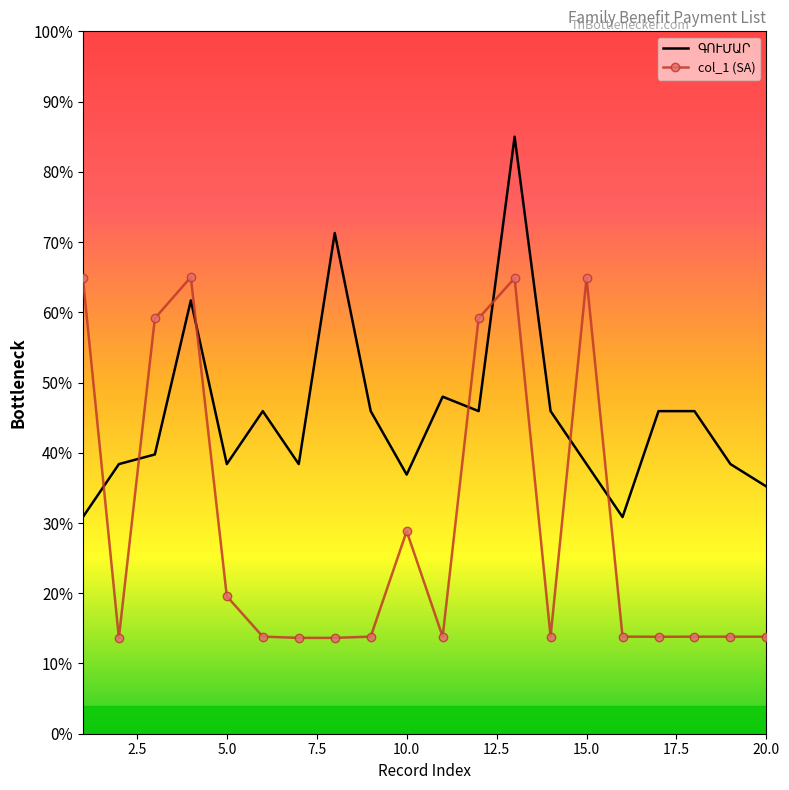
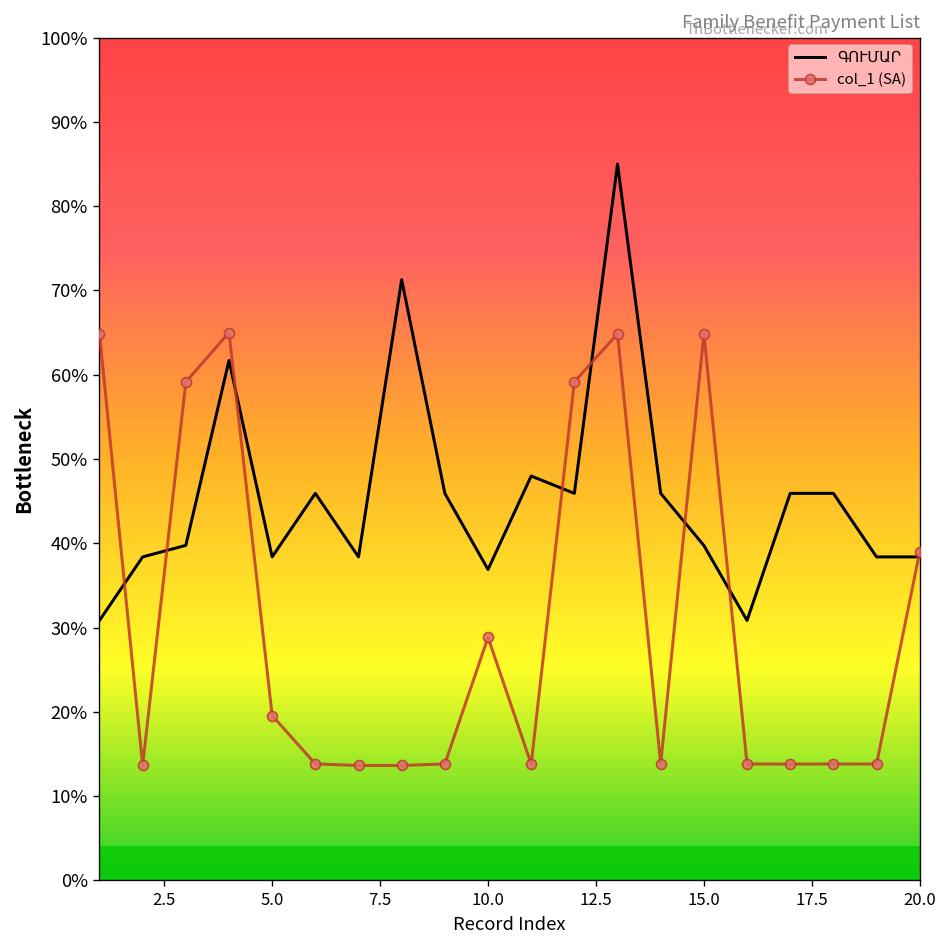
  {
    "ԳՈՒՄԱՐ": {
      "5.0": "38%",
      "10.0": "37%",
-     "15.0": "38%",
-     "20.0": "35%"
+     "15.0": "40%",
+     "20.0": "38%"
    },
    "col_1 (SA)": {
      "5.0": "20%",
      "10.0": "29%",
      "15.0": "65%",
-     "20.0": "14%"
+     "20.0": "39%"
    }
  }
